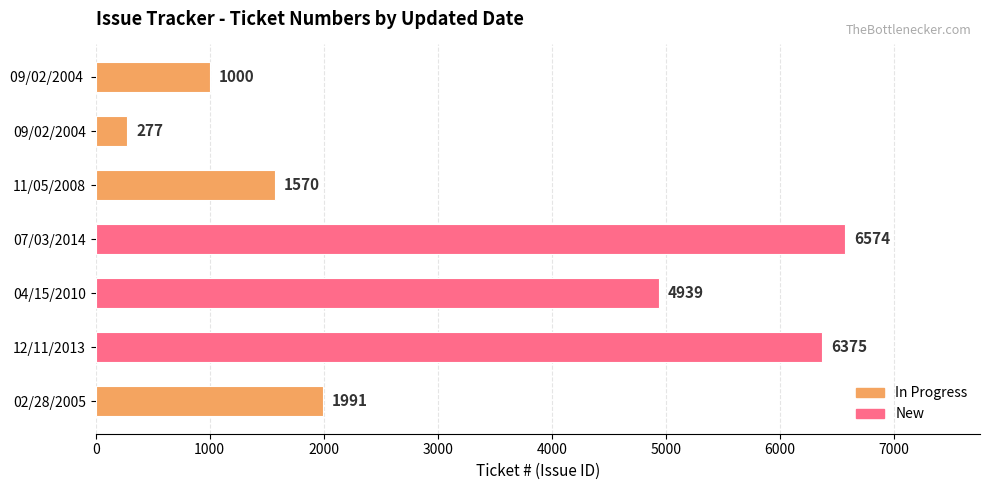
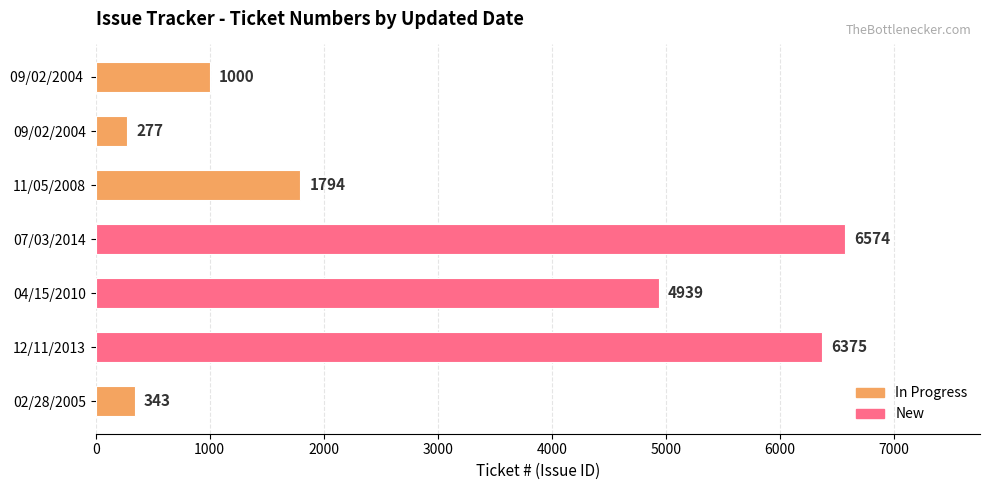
  {
-   "11/05/2008": 1570,
+   "11/05/2008": 1794,
    "07/03/2014": 6574,
    "04/15/2010": 4939,
    "12/11/2013": 6375,
-   "02/28/2005": 1991
+   "02/28/2005": 343
  }
